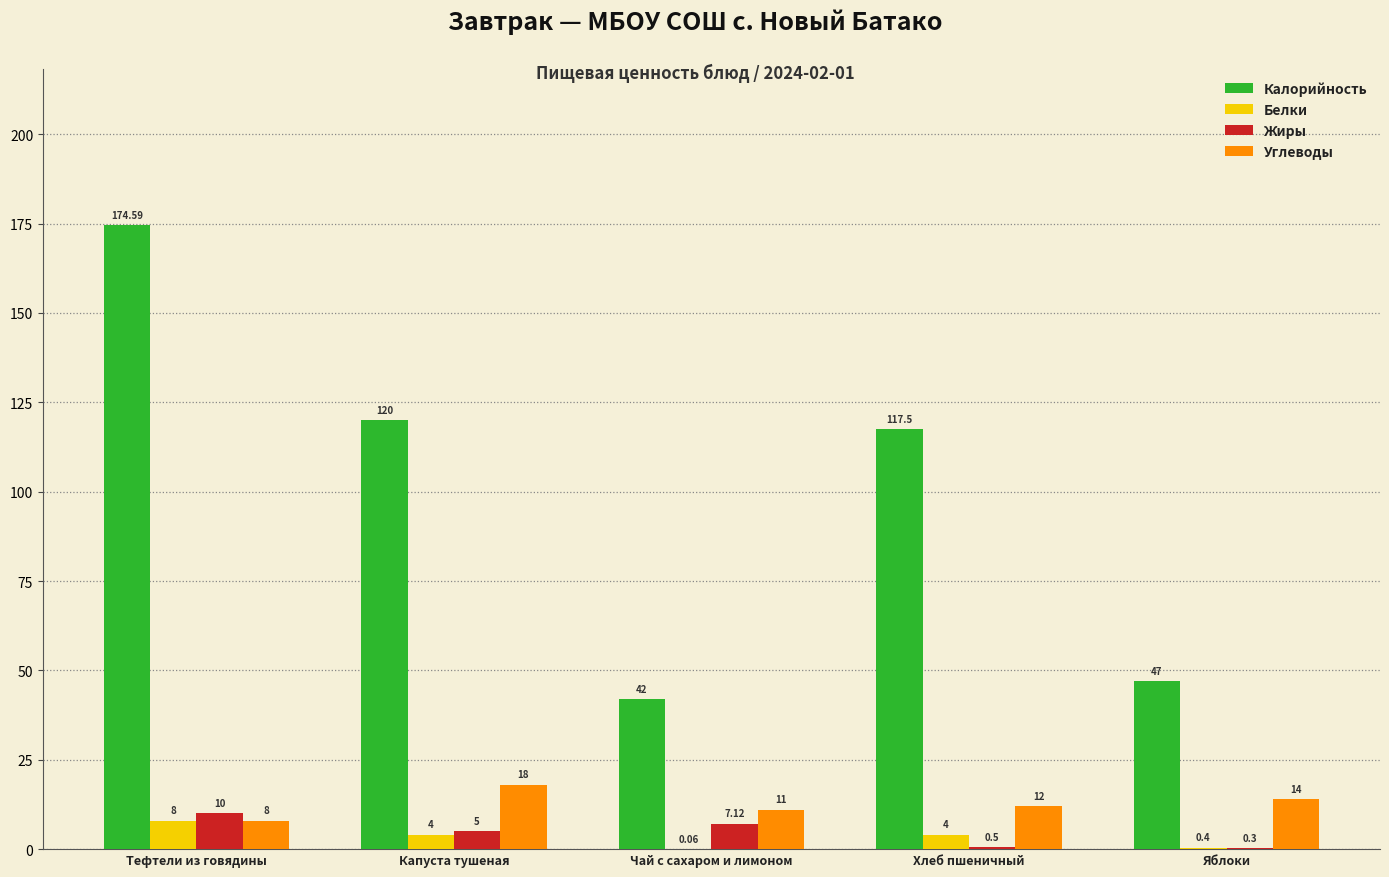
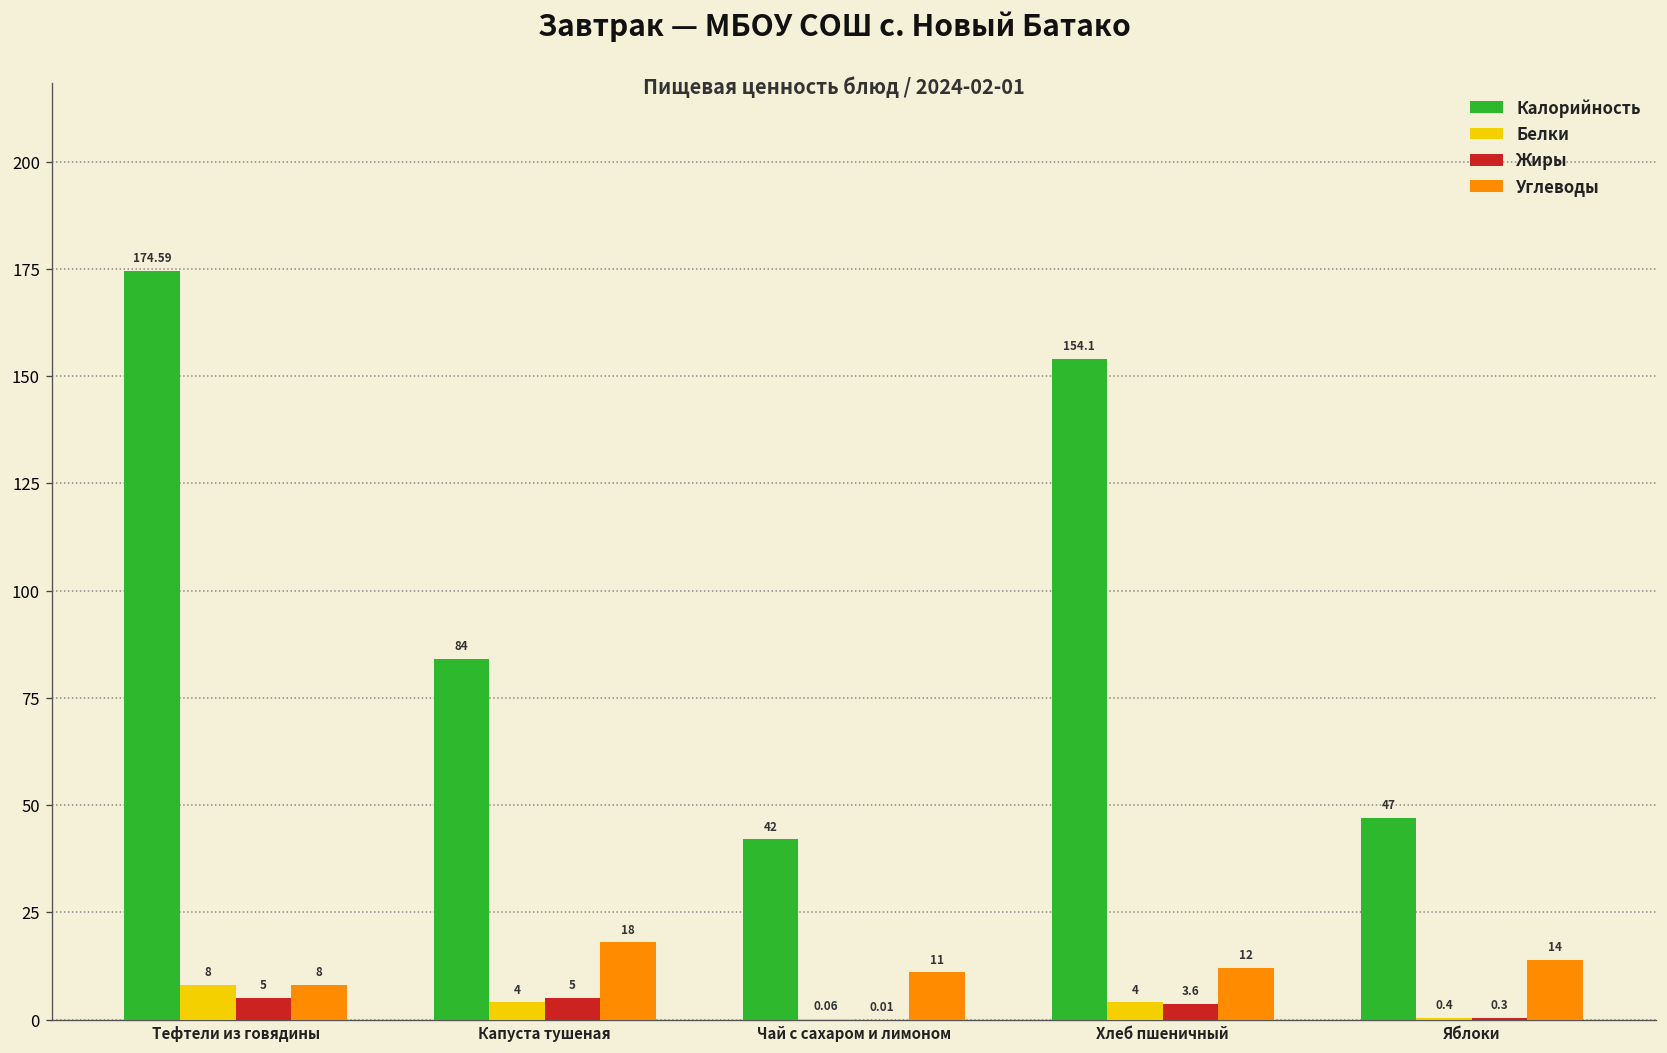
  {
    "Калорийность": {
      "Тефтели из говядины": 174.59,
-     "Капуста тушеная": 120,
+     "Капуста тушеная": 84,
      "Чай с сахаром и лимоном": 42,
-     "Хлеб пшеничный": 117.5,
+     "Хлеб пшеничный": 154.1,
      "Яблоки": 47
    },
    "Белки": {
      "Тефтели из говядины": 8,
      "Капуста тушеная": 4,
      "Чай с сахаром и лимоном": 0.06,
      "Хлеб пшеничный": 4,
      "Яблоки": 0.4
    },
    "Жиры": {
-     "Тефтели из говядины": 10,
+     "Тефтели из говядины": 5,
      "Капуста тушеная": 5,
-     "Чай с сахаром и лимоном": 7.12,
-     "Хлеб пшеничный": 0.5,
+     "Чай с сахаром и лимоном": 0.01,
+     "Хлеб пшеничный": 3.6,
      "Яблоки": 0.3
    },
    "Углеводы": {
      "Тефтели из говядины": 8,
      "Капуста тушеная": 18,
      "Чай с сахаром и лимоном": 11,
      "Хлеб пшеничный": 12,
      "Яблоки": 14
    }
  }
